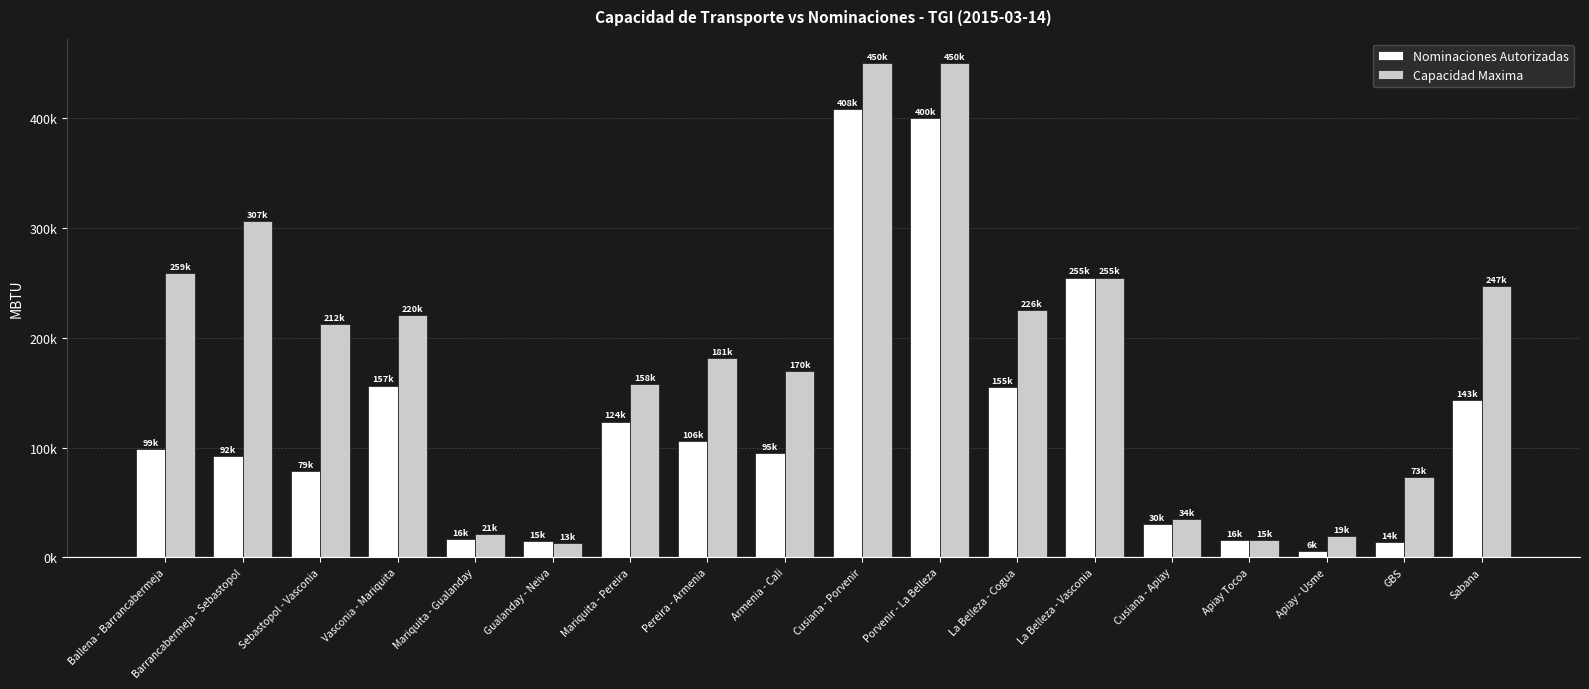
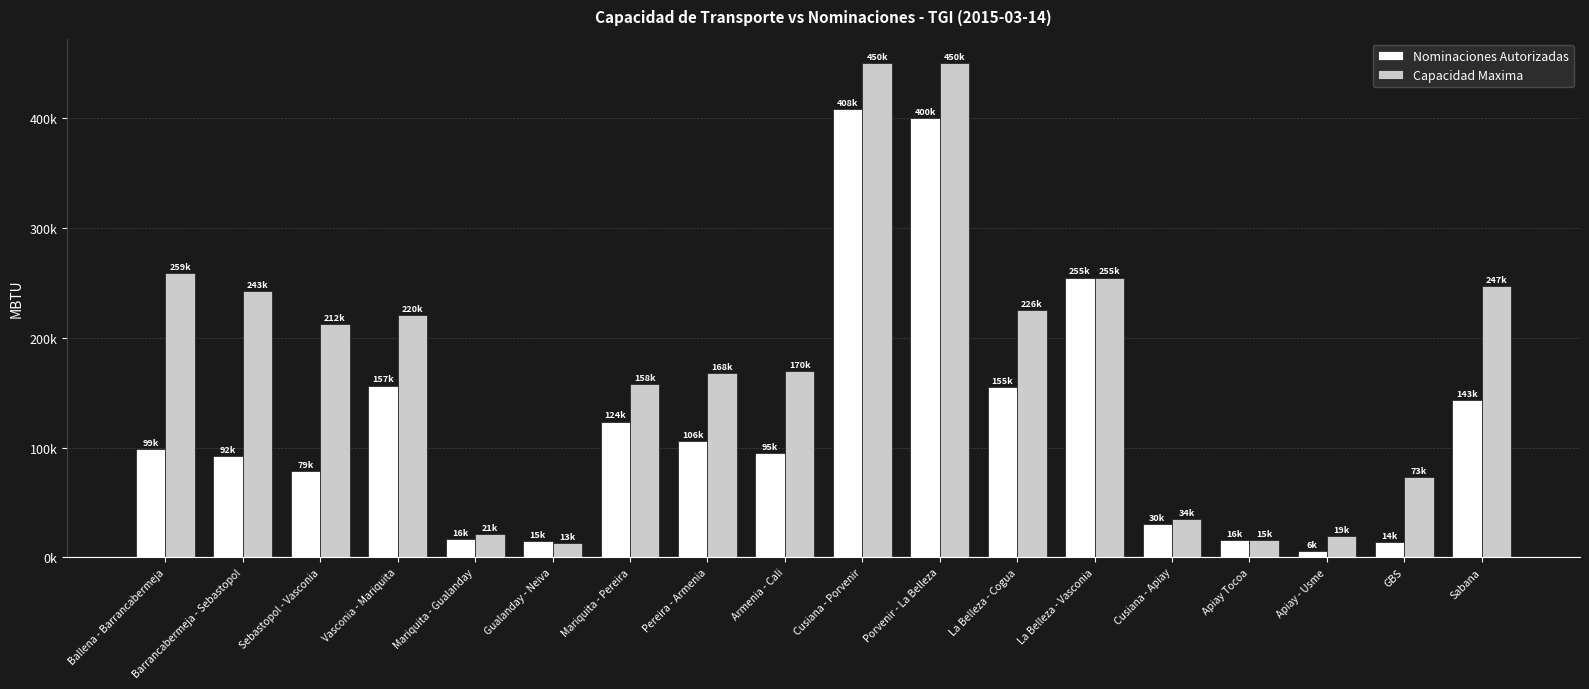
  {
    "Nominaciones Autorizadas": {
      "Ballena - Barrancabermeja": "99k",
      "Barrancabermeja - Sebastopol": "92k",
      "Sebastopol - Vasconia": "79k",
      "Vasconia - Mariquita": "157k",
      "Mariquita - Gualanday": "16k",
      "Gualanday - Neiva": "15k",
      "Mariquita - Pereira": "124k",
      "Pereira - Armenia": "106k",
      "Armenia - Cali": "95k",
      "Cusiana - Porvenir": "408k",
      "Porvenir - La Belleza": "400k",
      "La Belleza - Cogua": "155k",
      "La Belleza - Vasconia": "255k",
      "Cusiana - Apiay": "30k",
      "Apiay Tocoa": "16k",
      "Apiay - Usme": "6k",
      "GBS": "14k",
      "Sabana": "143k"
    },
    "Capacidad Maxima": {
      "Ballena - Barrancabermeja": "259k",
-     "Barrancabermeja - Sebastopol": "307k",
+     "Barrancabermeja - Sebastopol": "243k",
      "Sebastopol - Vasconia": "212k",
      "Vasconia - Mariquita": "220k",
      "Mariquita - Gualanday": "21k",
      "Gualanday - Neiva": "13k",
      "Mariquita - Pereira": "158k",
-     "Pereira - Armenia": "181k",
+     "Pereira - Armenia": "168k",
      "Armenia - Cali": "170k",
      "Cusiana - Porvenir": "450k",
      "Porvenir - La Belleza": "450k",
      "La Belleza - Cogua": "226k",
      "La Belleza - Vasconia": "255k",
      "Cusiana - Apiay": "34k",
      "Apiay Tocoa": "15k",
      "Apiay - Usme": "19k",
      "GBS": "73k",
      "Sabana": "247k"
    }
  }
